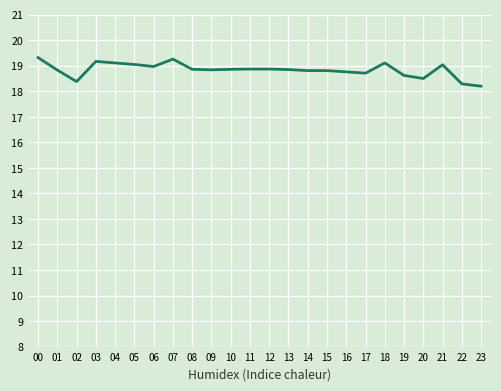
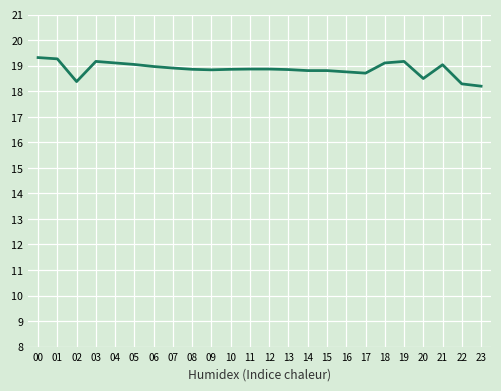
  {
    "00": 19.3,
-   "01": 18.8,
+   "01": 19.3,
    "02": 18.4,
    "03": 19.2,
    "04": 19.1,
    "05": 19.1,
    "06": 19.0,
-   "07": 19.3,
+   "07": 18.9,
    "08": 18.9,
    "09": 18.8,
    "10": 18.9,
    "11": 18.9,
    "12": 18.9,
    "13": 18.9,
    "14": 18.8,
    "15": 18.8,
    "16": 18.8,
    "17": 18.7,
    "18": 19.1,
-   "19": 18.6,
+   "19": 19.2,
    "20": 18.5,
    "21": 19.0,
    "22": 18.3,
    "23": 18.2
  }
